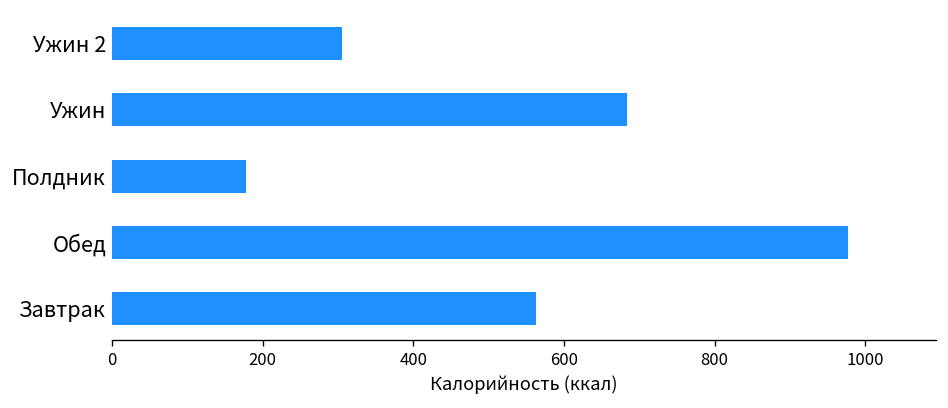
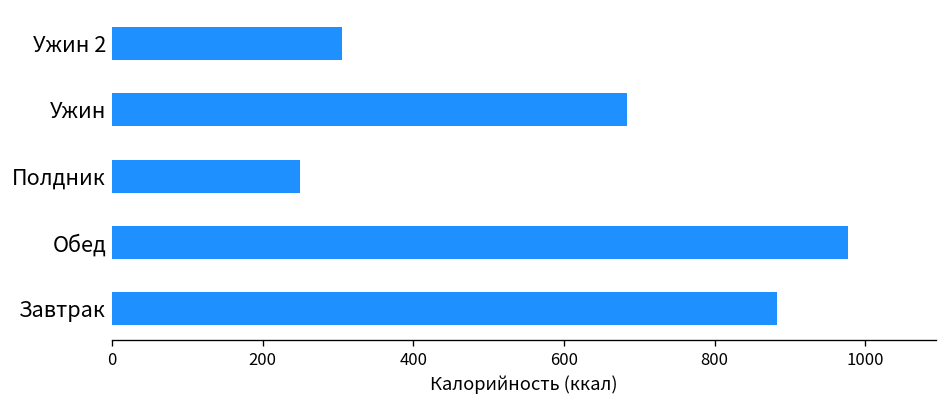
  {
    "Ужин 2": 310,
    "Ужин": 680,
-   "Полдник": 180,
+   "Полдник": 250,
    "Обед": 980,
-   "Завтрак": 560
+   "Завтрак": 880
  }
